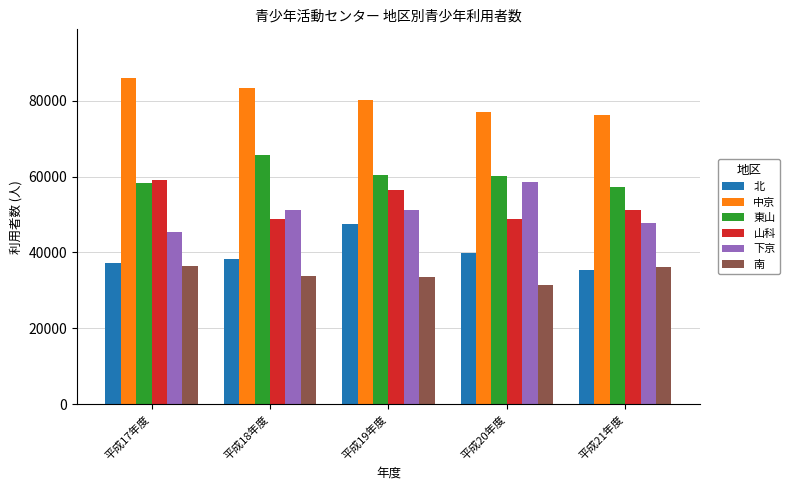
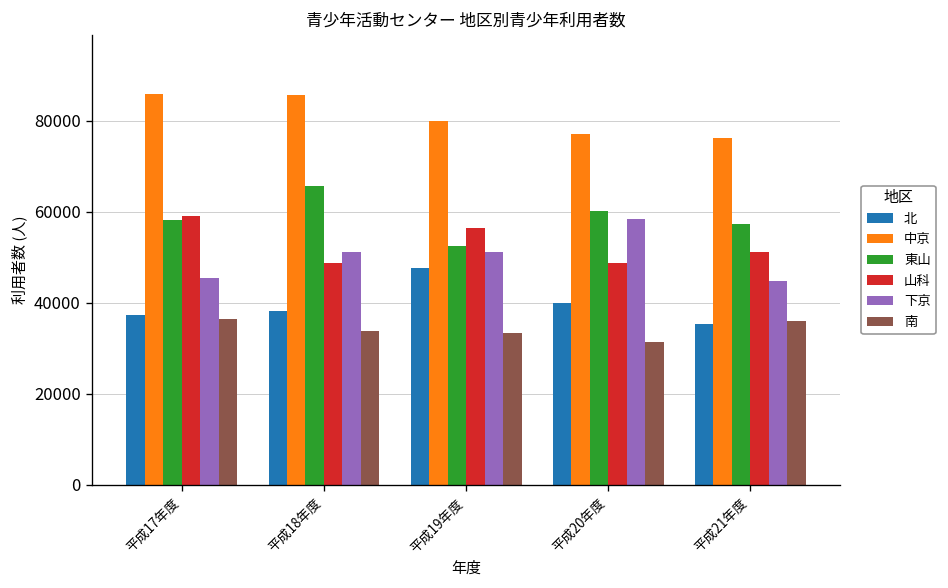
  {
    "北": {
      "平成17年度": 37000,
      "平成18年度": 38000,
      "平成19年度": 48000,
      "平成20年度": 40000,
      "平成21年度": 35000
    },
    "中京": {
      "平成17年度": 86000,
-     "平成18年度": 83000,
+     "平成18年度": 86000,
      "平成19年度": 80000,
      "平成20年度": 77000,
      "平成21年度": 76000
    },
    "東山": {
      "平成17年度": 58000,
      "平成18年度": 66000,
-     "平成19年度": 60000,
+     "平成19年度": 52000,
      "平成20年度": 60000,
      "平成21年度": 57000
    },
    "山科": {
      "平成17年度": 59000,
      "平成18年度": 49000,
      "平成19年度": 57000,
      "平成20年度": 49000,
      "平成21年度": 51000
    },
    "下京": {
      "平成17年度": 45000,
      "平成18年度": 51000,
      "平成19年度": 51000,
      "平成20年度": 58000,
-     "平成21年度": 48000
+     "平成21年度": 45000
    },
    "南": {
      "平成17年度": 36000,
      "平成18年度": 34000,
      "平成19年度": 33000,
      "平成20年度": 31000,
      "平成21年度": 36000
    }
  }
